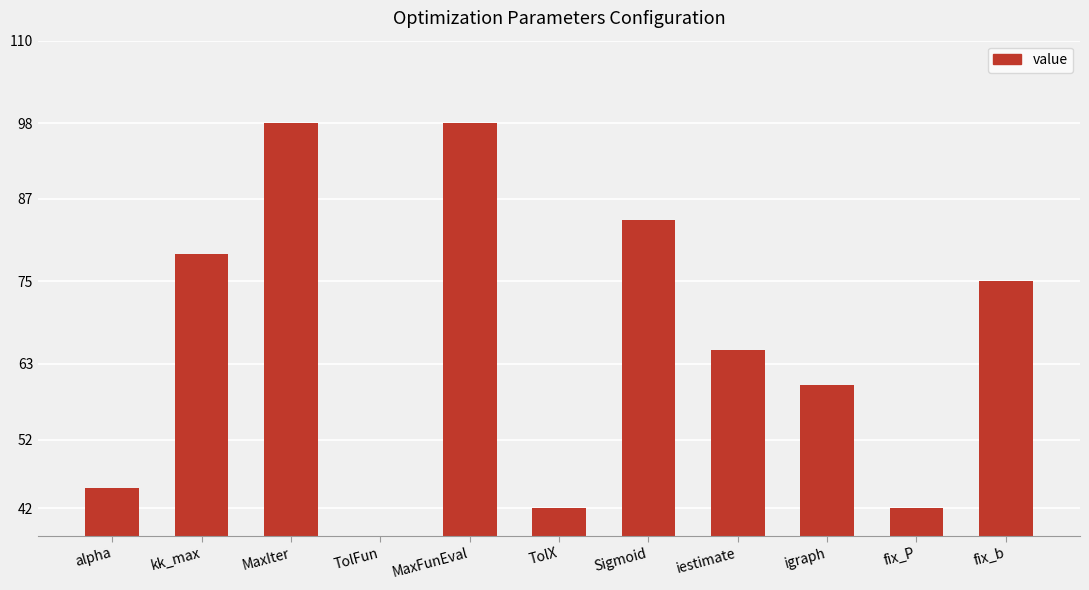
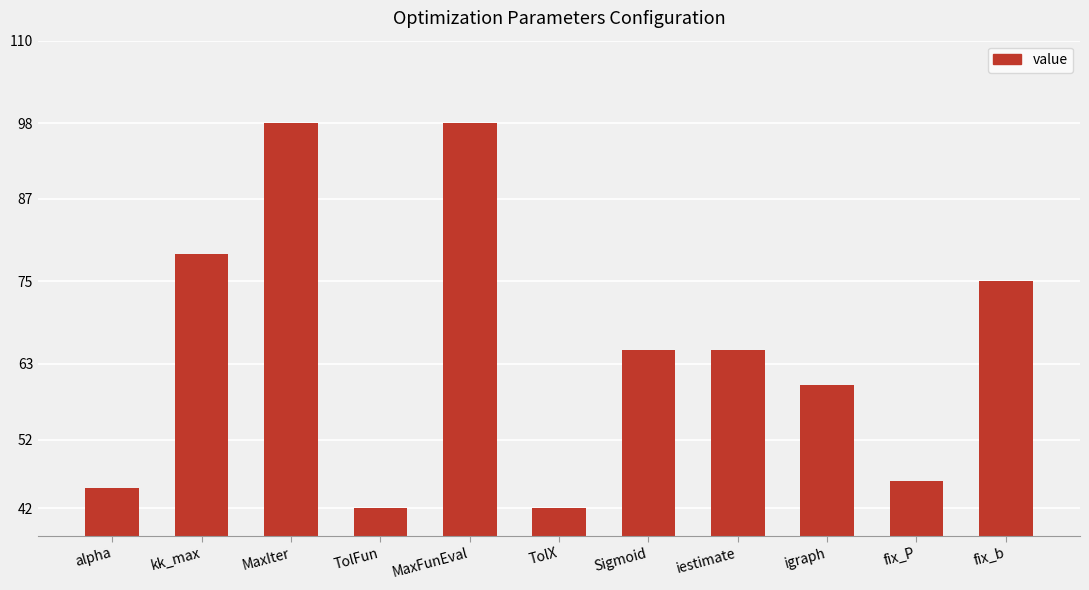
  {
    "alpha": 45,
    "kk_max": 79,
    "MaxIter": 98,
-   "TolFun": 38,
+   "TolFun": 42,
    "MaxFunEval": 98,
    "TolX": 42,
-   "Sigmoid": 84,
+   "Sigmoid": 65,
    "iestimate": 65,
    "igraph": 60,
-   "fix_P": 42,
+   "fix_P": 46,
    "fix_b": 75
  }
